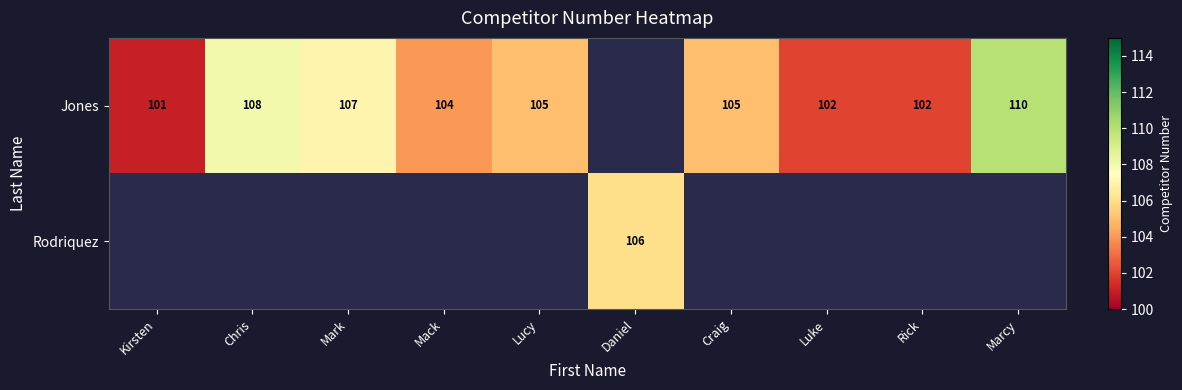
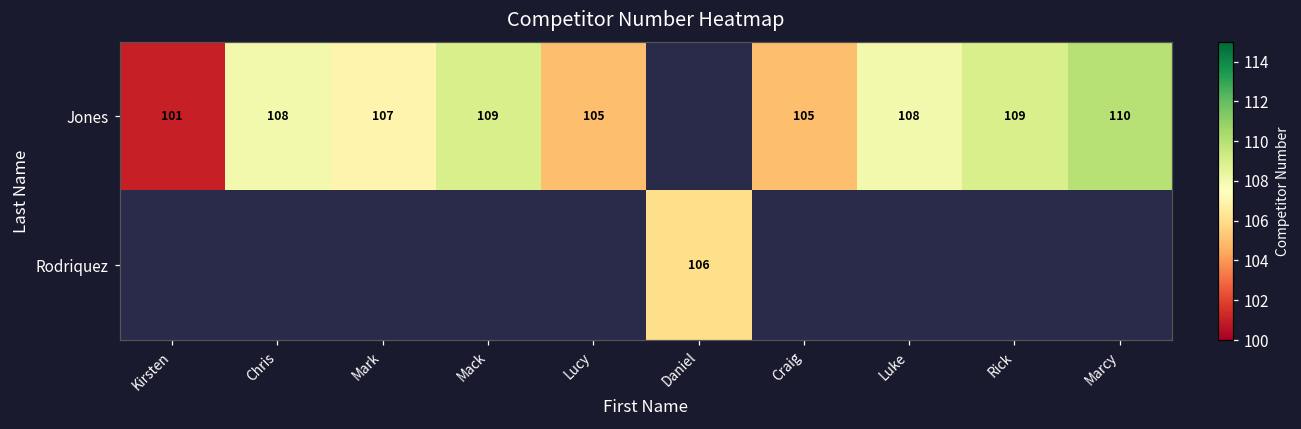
  {
    "Jones": {
      "Kirsten": 101,
      "Chris": 108,
      "Mark": 107,
-     "Mack": 104,
+     "Mack": 109,
      "Lucy": 105,
      "Craig": 105,
-     "Luke": 102,
-     "Rick": 102,
+     "Luke": 108,
+     "Rick": 109,
      "Marcy": 110
    },
    "Rodriquez": {
      "Daniel": 106
    }
  }
